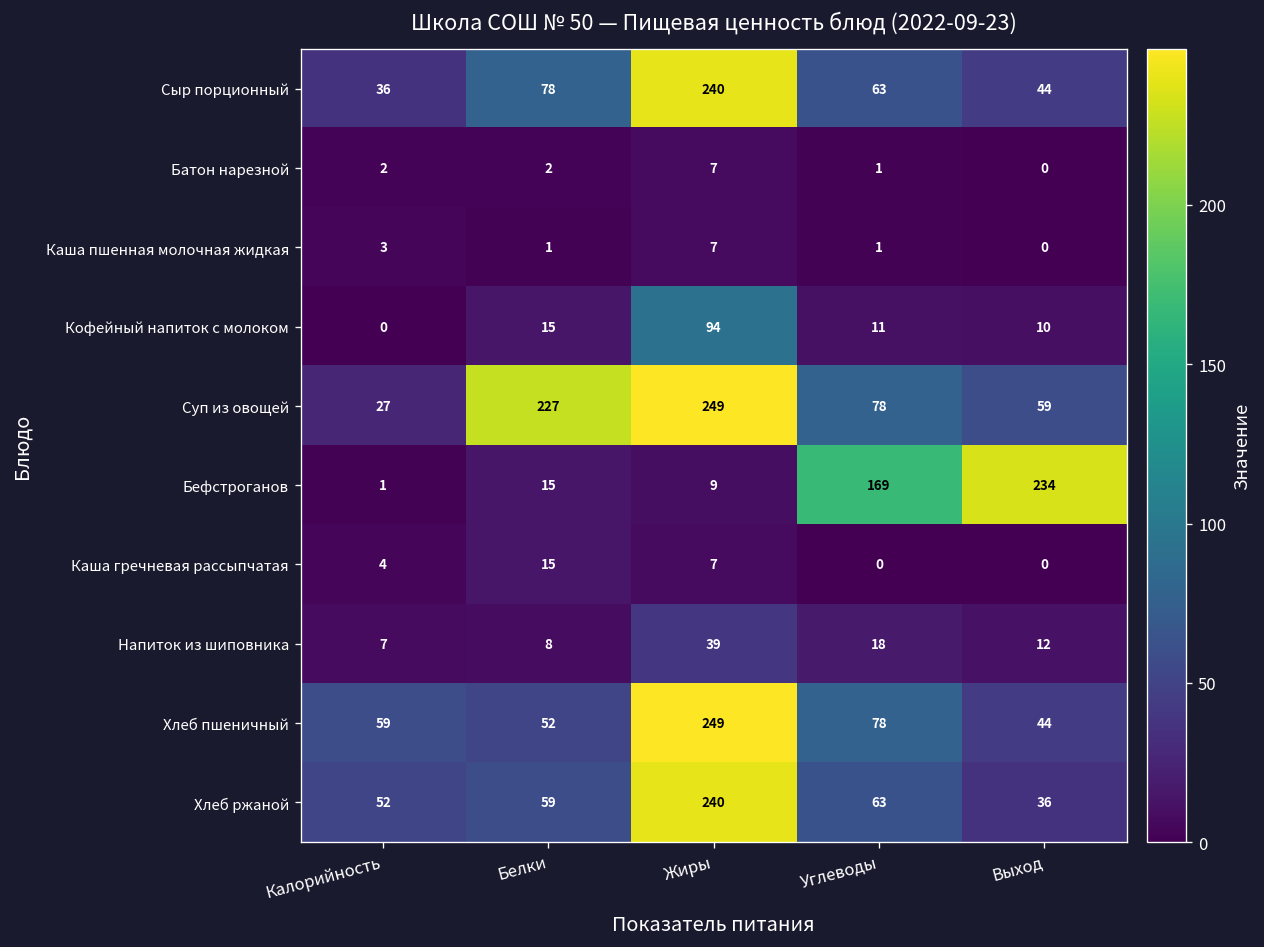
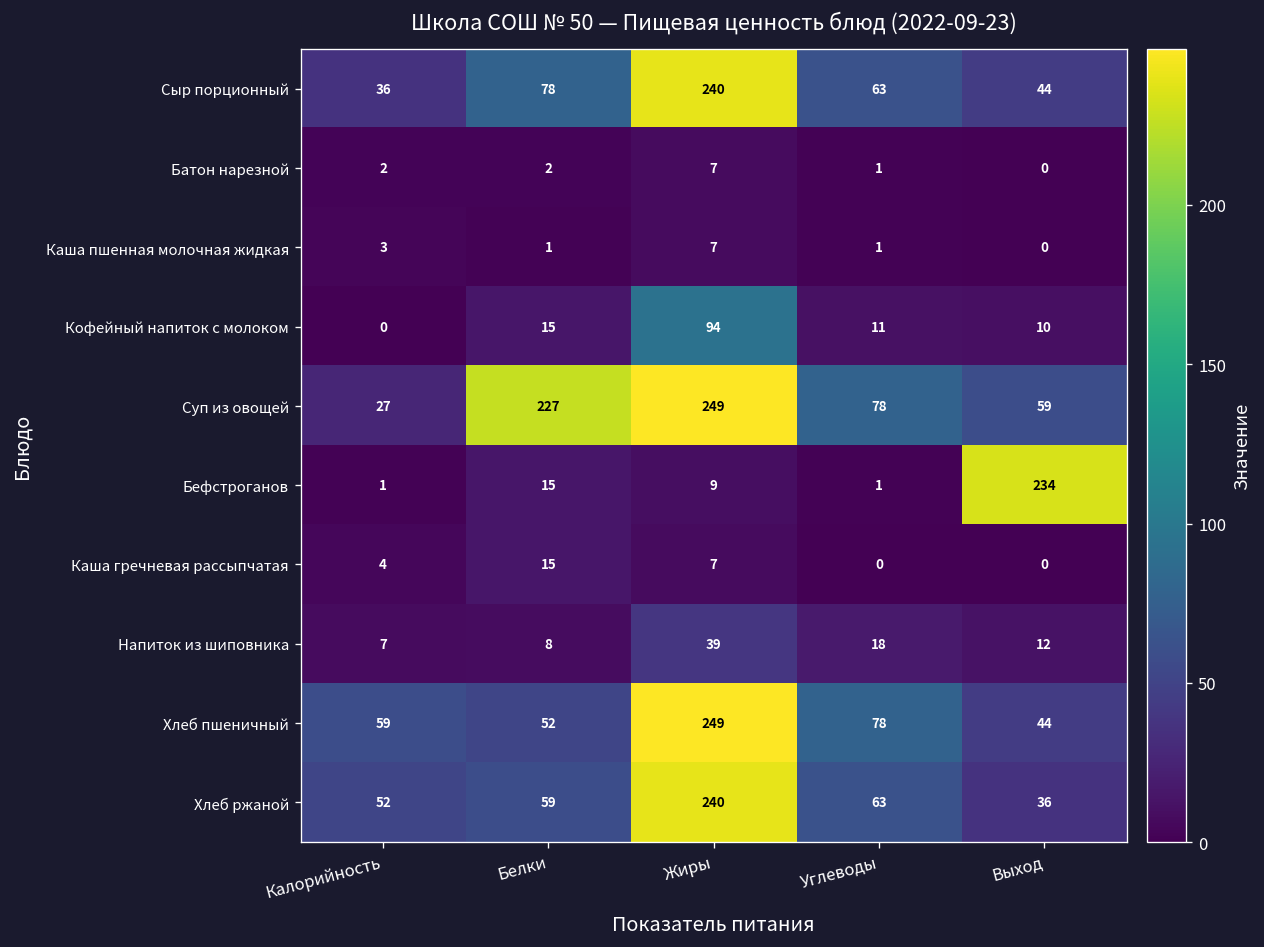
  {
    "Сыр порционный": {
      "Калорийность": 36,
      "Белки": 78,
      "Жиры": 240,
      "Углеводы": 63,
      "Выход": 44
    },
    "Батон нарезной": {
      "Калорийность": 2,
      "Белки": 2,
      "Жиры": 7,
      "Углеводы": 1,
      "Выход": 0
    },
    "Каша пшенная молочная жидкая": {
      "Калорийность": 3,
      "Белки": 1,
      "Жиры": 7,
      "Углеводы": 1,
      "Выход": 0
    },
    "Кофейный напиток с молоком": {
      "Калорийность": 0,
      "Белки": 15,
      "Жиры": 94,
      "Углеводы": 11,
      "Выход": 10
    },
    "Суп из овощей": {
      "Калорийность": 27,
      "Белки": 227,
      "Жиры": 249,
      "Углеводы": 78,
      "Выход": 59
    },
    "Бефстроганов": {
      "Калорийность": 1,
      "Белки": 15,
      "Жиры": 9,
-     "Углеводы": 169,
+     "Углеводы": 1,
      "Выход": 234
    },
    "Каша гречневая рассыпчатая": {
      "Калорийность": 4,
      "Белки": 15,
      "Жиры": 7,
      "Углеводы": 0,
      "Выход": 0
    },
    "Напиток из шиповника": {
      "Калорийность": 7,
      "Белки": 8,
      "Жиры": 39,
      "Углеводы": 18,
      "Выход": 12
    },
    "Хлеб пшеничный": {
      "Калорийность": 59,
      "Белки": 52,
      "Жиры": 249,
      "Углеводы": 78,
      "Выход": 44
    },
    "Хлеб ржаной": {
      "Калорийность": 52,
      "Белки": 59,
      "Жиры": 240,
      "Углеводы": 63,
      "Выход": 36
    }
  }
